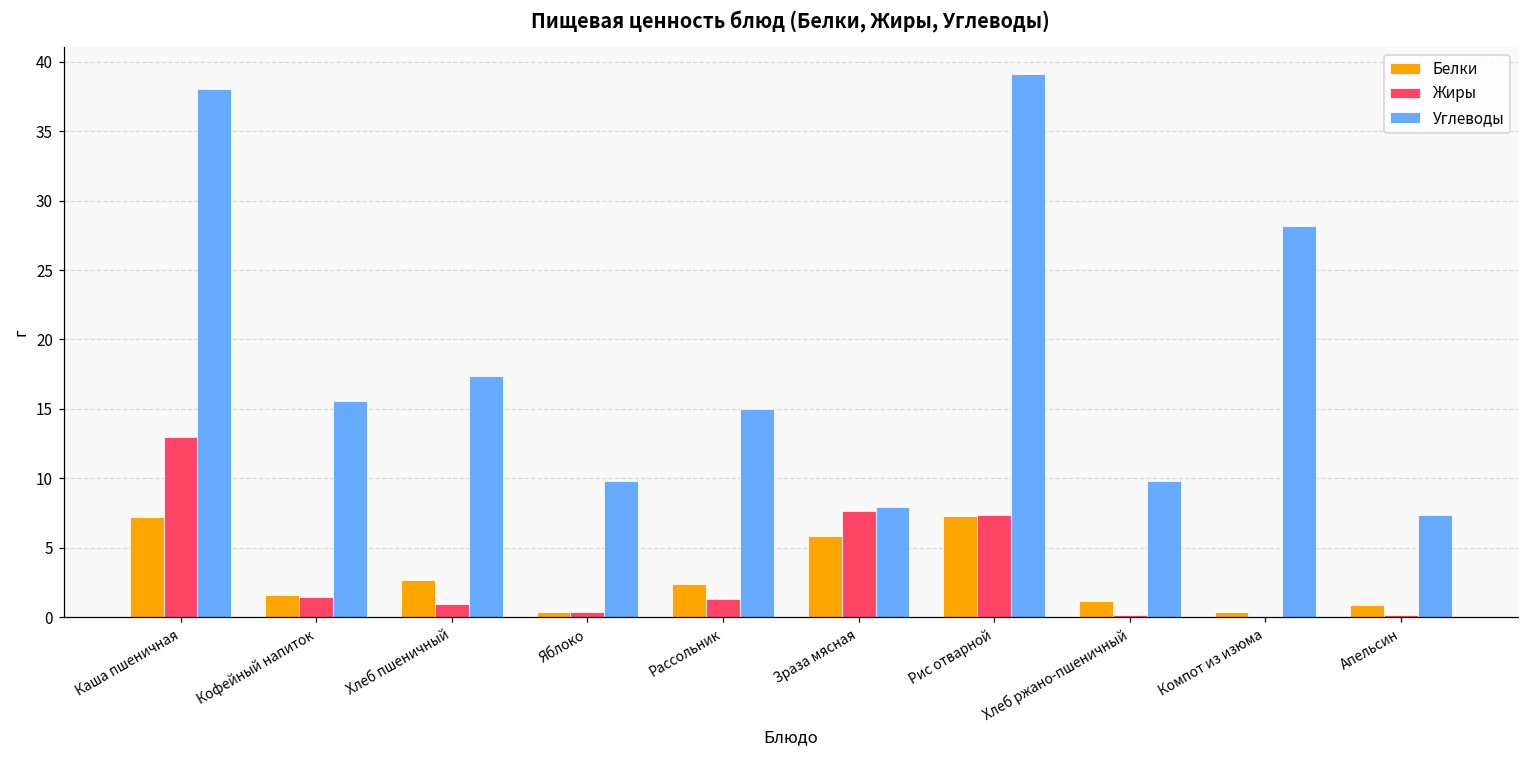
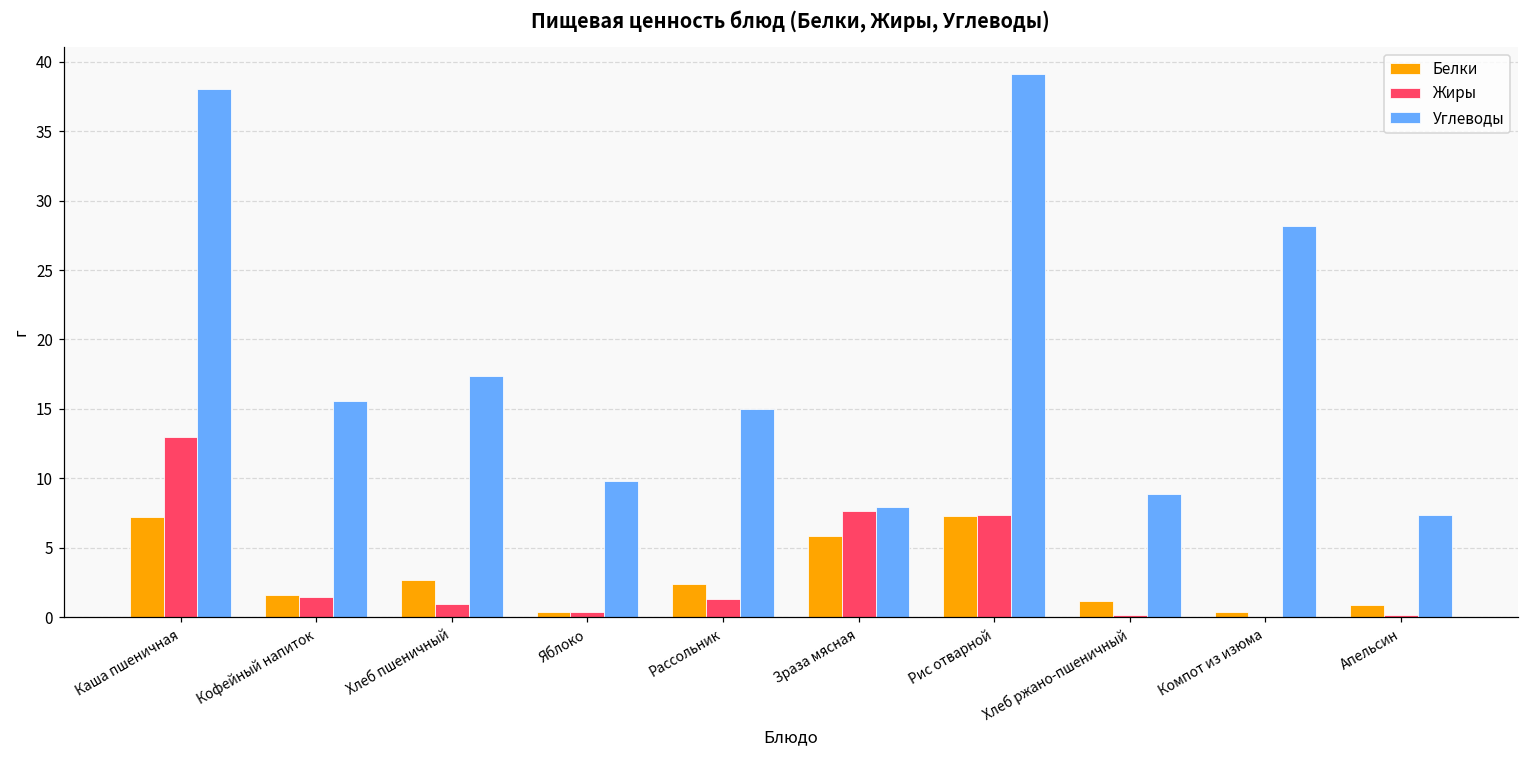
  {
    "Белки": {
      "Каша пшеничная": 7.2,
      "Кофейный напиток": 1.6,
      "Хлеб пшеничный": 2.7,
      "Яблоко": 0.4,
      "Рассольник": 2.4,
      "Зраза мясная": 5.9,
      "Рис отварной": 7.3,
      "Хлеб ржано-пшеничный": 1.2,
      "Компот из изюма": 0.4,
      "Апельсин": 0.9
    },
    "Жиры": {
      "Каша пшеничная": 13.0,
      "Кофейный напиток": 1.5,
      "Хлеб пшеничный": 1.0,
      "Яблоко": 0.4,
      "Рассольник": 1.3,
      "Зраза мясная": 7.7,
      "Рис отварной": 7.4,
      "Хлеб ржано-пшеничный": 0.2,
      "Компот из изюма": 0.0,
      "Апельсин": 0.2
    },
    "Углеводы": {
      "Каша пшеничная": 38.0,
      "Кофейный напиток": 15.6,
      "Хлеб пшеничный": 17.4,
      "Яблоко": 9.8,
      "Рассольник": 15.0,
      "Зраза мясная": 7.9,
      "Рис отварной": 39.1,
-     "Хлеб ржано-пшеничный": 9.8,
+     "Хлеб ржано-пшеничный": 8.9,
      "Компот из изюма": 28.2,
      "Апельсин": 7.4
    }
  }
